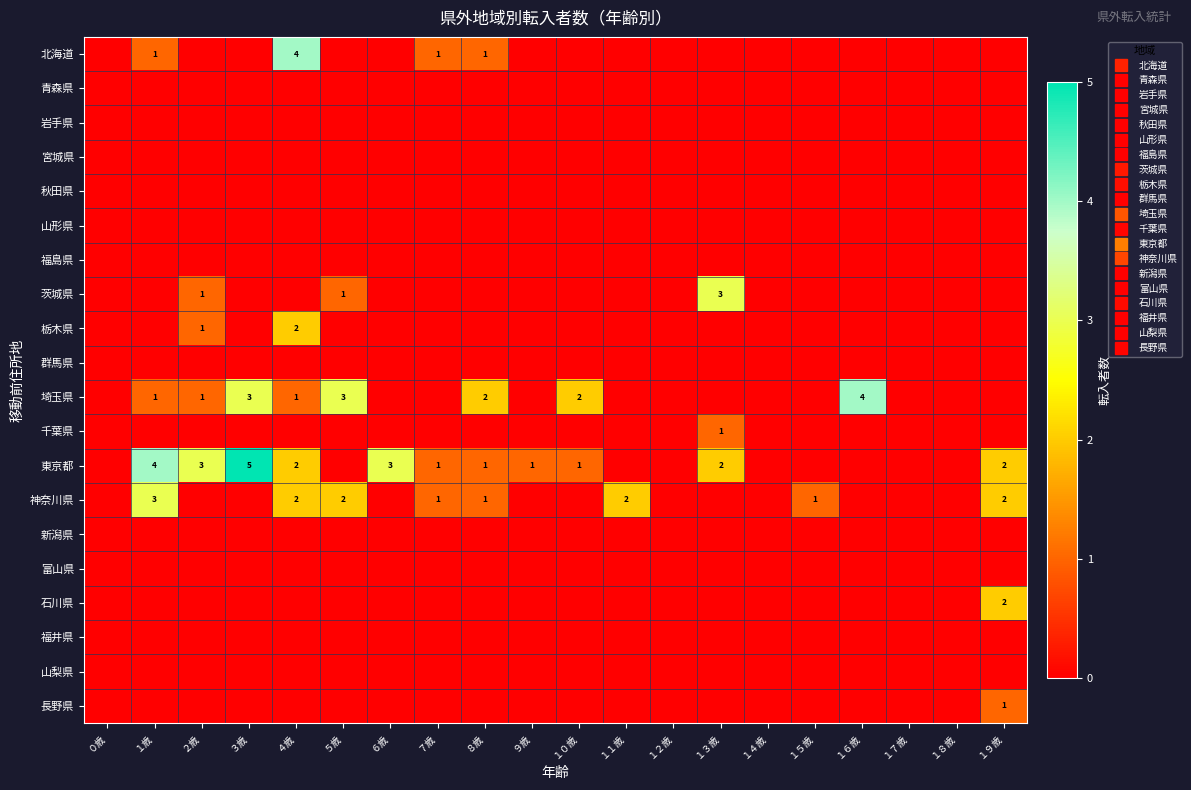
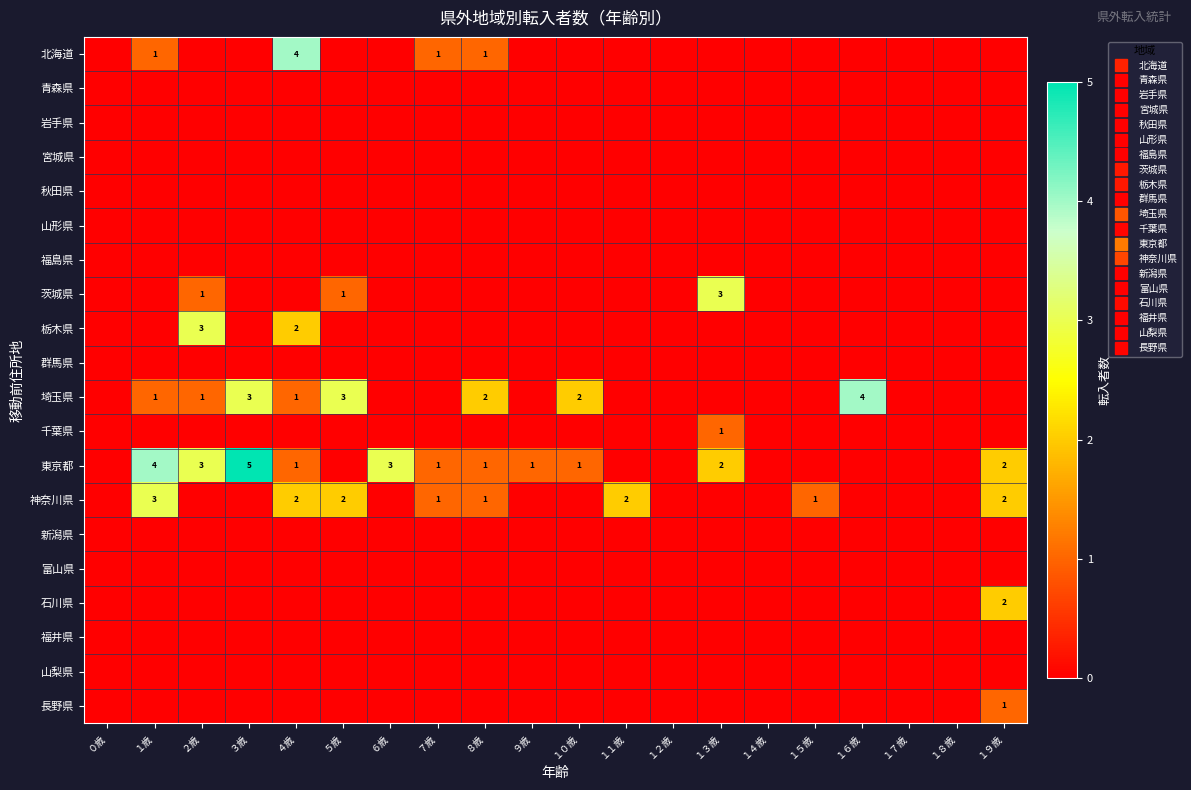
  {
    "北海道": {
      "１歳": 1,
      "４歳": 4,
      "７歳": 1,
      "８歳": 1
    },
    "茨城県": {
      "２歳": 1,
      "５歳": 1,
      "１３歳": 3
    },
    "栃木県": {
-     "２歳": 1,
+     "２歳": 3,
      "４歳": 2
    },
    "埼玉県": {
      "１歳": 1,
      "２歳": 1,
      "３歳": 3,
      "４歳": 1,
      "５歳": 3,
      "８歳": 2,
      "１０歳": 2,
      "１６歳": 4
    },
    "千葉県": {
      "１３歳": 1
    },
    "東京都": {
      "１歳": 4,
      "２歳": 3,
      "３歳": 5,
-     "４歳": 2,
+     "４歳": 1,
      "６歳": 3,
      "７歳": 1,
      "８歳": 1,
      "９歳": 1,
      "１０歳": 1,
      "１３歳": 2,
      "１９歳": 2
    },
    "神奈川県": {
      "１歳": 3,
      "４歳": 2,
      "５歳": 2,
      "７歳": 1,
      "８歳": 1,
      "１１歳": 2,
      "１５歳": 1,
      "１９歳": 2
    },
    "石川県": {
      "１９歳": 2
    },
    "長野県": {
      "１９歳": 1
    }
  }
